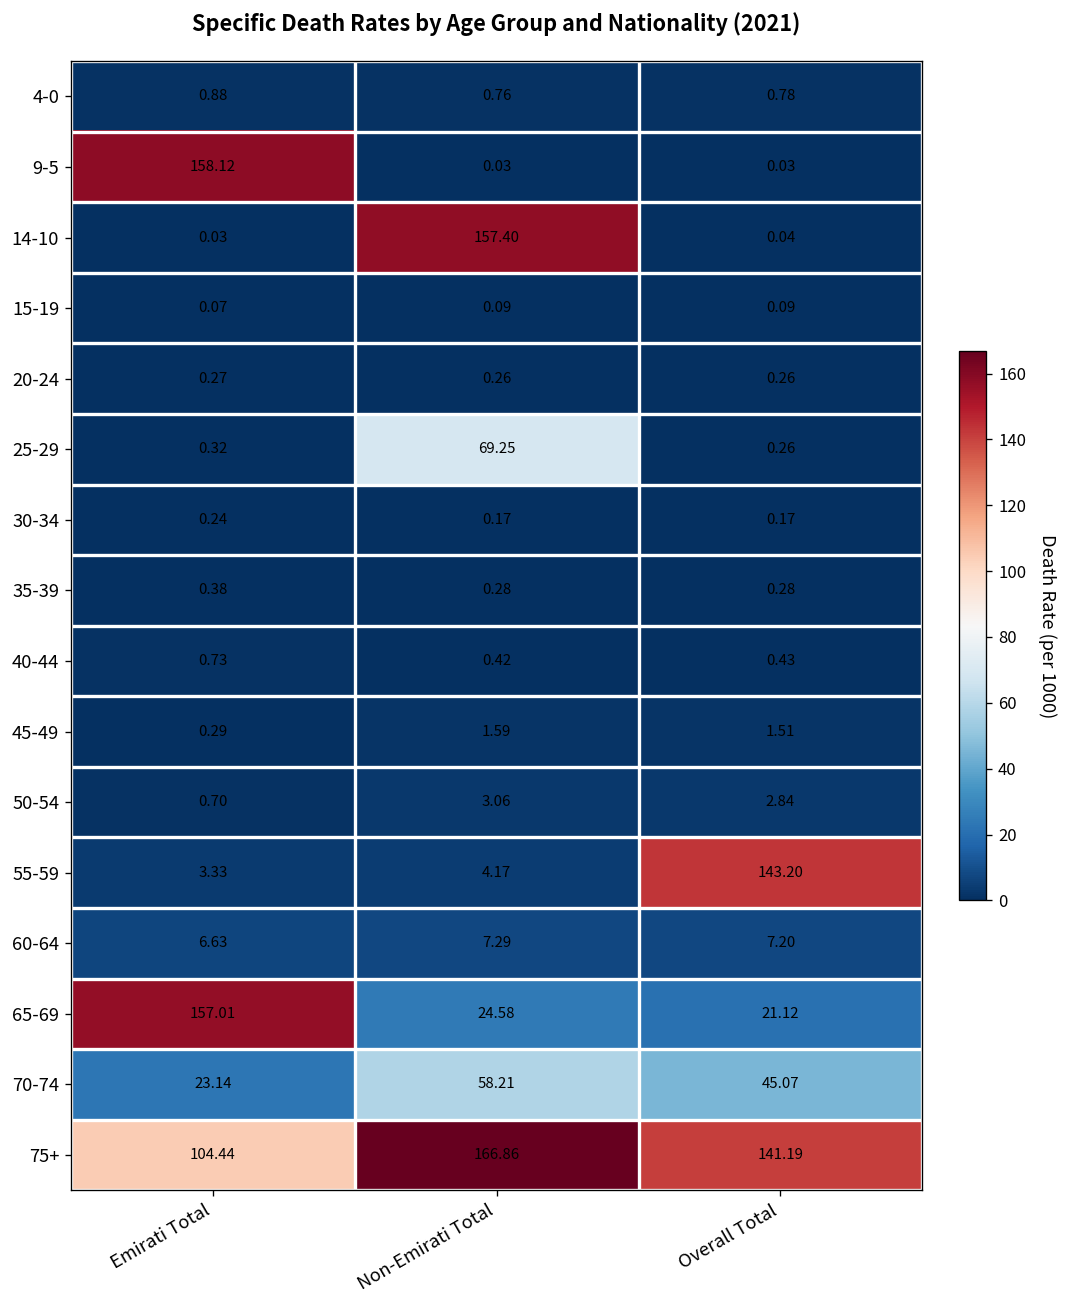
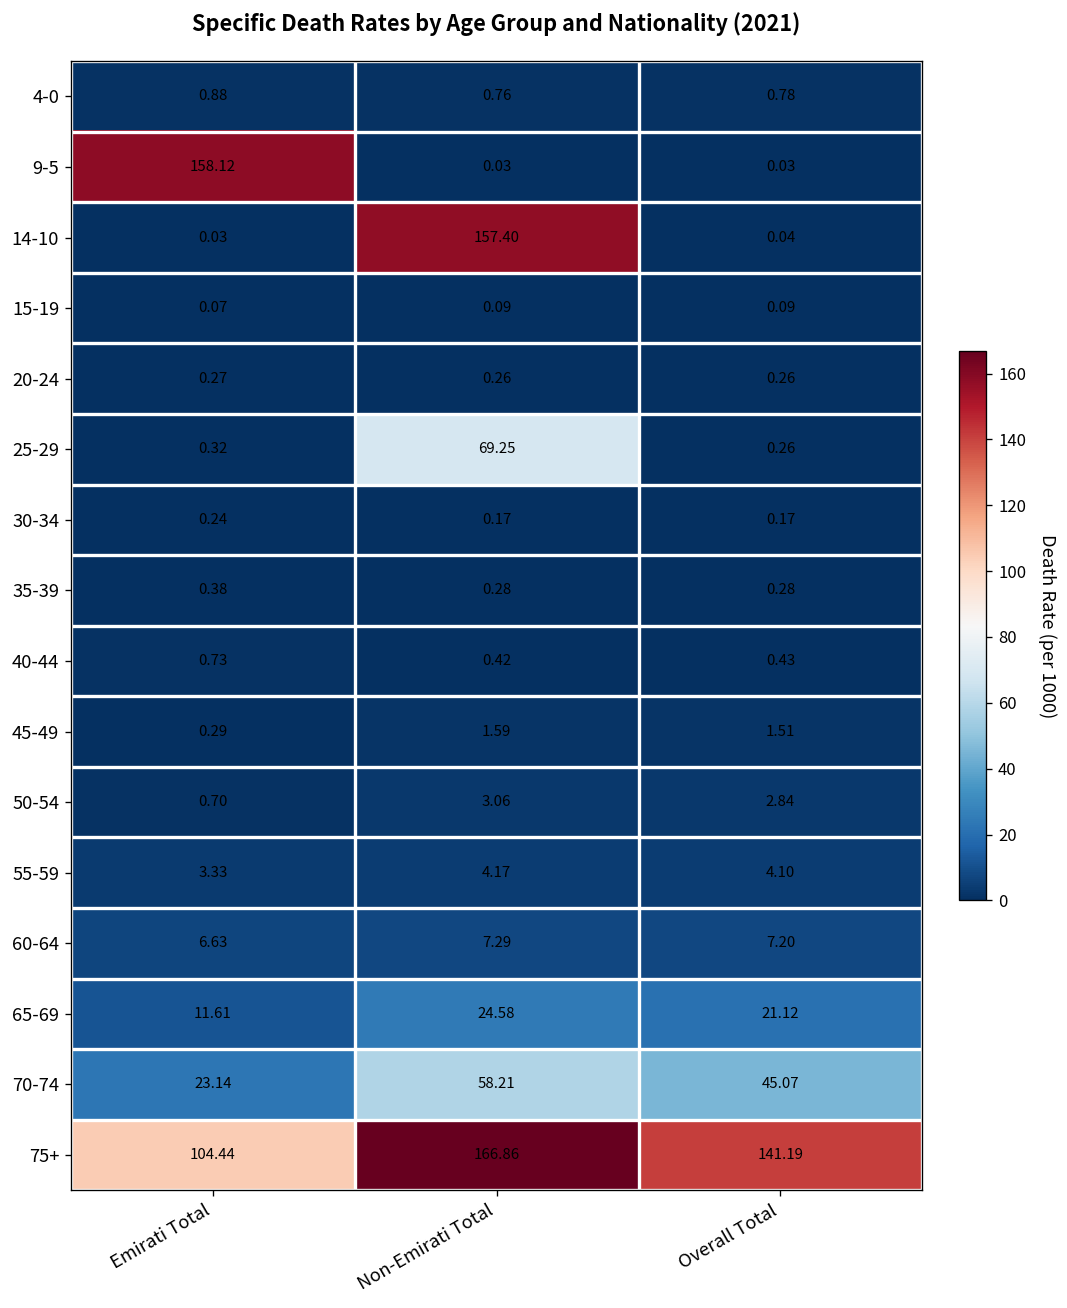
  {
    "4-0": {
      "Emirati Total": 0.88,
      "Non-Emirati Total": 0.76,
      "Overall Total": 0.78
    },
    "9-5": {
      "Emirati Total": 158.12,
      "Non-Emirati Total": 0.03,
      "Overall Total": 0.03
    },
    "14-10": {
      "Emirati Total": 0.03,
      "Non-Emirati Total": 157.40,
      "Overall Total": 0.04
    },
    "15-19": {
      "Emirati Total": 0.07,
      "Non-Emirati Total": 0.09,
      "Overall Total": 0.09
    },
    "20-24": {
      "Emirati Total": 0.27,
      "Non-Emirati Total": 0.26,
      "Overall Total": 0.26
    },
    "25-29": {
      "Emirati Total": 0.32,
      "Non-Emirati Total": 69.25,
      "Overall Total": 0.26
    },
    "30-34": {
      "Emirati Total": 0.24,
      "Non-Emirati Total": 0.17,
      "Overall Total": 0.17
    },
    "35-39": {
      "Emirati Total": 0.38,
      "Non-Emirati Total": 0.28,
      "Overall Total": 0.28
    },
    "40-44": {
      "Emirati Total": 0.73,
      "Non-Emirati Total": 0.42,
      "Overall Total": 0.43
    },
    "45-49": {
      "Emirati Total": 0.29,
      "Non-Emirati Total": 1.59,
      "Overall Total": 1.51
    },
    "50-54": {
      "Emirati Total": 0.70,
      "Non-Emirati Total": 3.06,
      "Overall Total": 2.84
    },
    "55-59": {
      "Emirati Total": 3.33,
      "Non-Emirati Total": 4.17,
-     "Overall Total": 143.20
+     "Overall Total": 4.10
    },
    "60-64": {
      "Emirati Total": 6.63,
      "Non-Emirati Total": 7.29,
      "Overall Total": 7.20
    },
    "65-69": {
-     "Emirati Total": 157.01,
+     "Emirati Total": 11.61,
      "Non-Emirati Total": 24.58,
      "Overall Total": 21.12
    },
    "70-74": {
      "Emirati Total": 23.14,
      "Non-Emirati Total": 58.21,
      "Overall Total": 45.07
    },
    "75+": {
      "Emirati Total": 104.44,
      "Non-Emirati Total": 166.86,
      "Overall Total": 141.19
    }
  }
